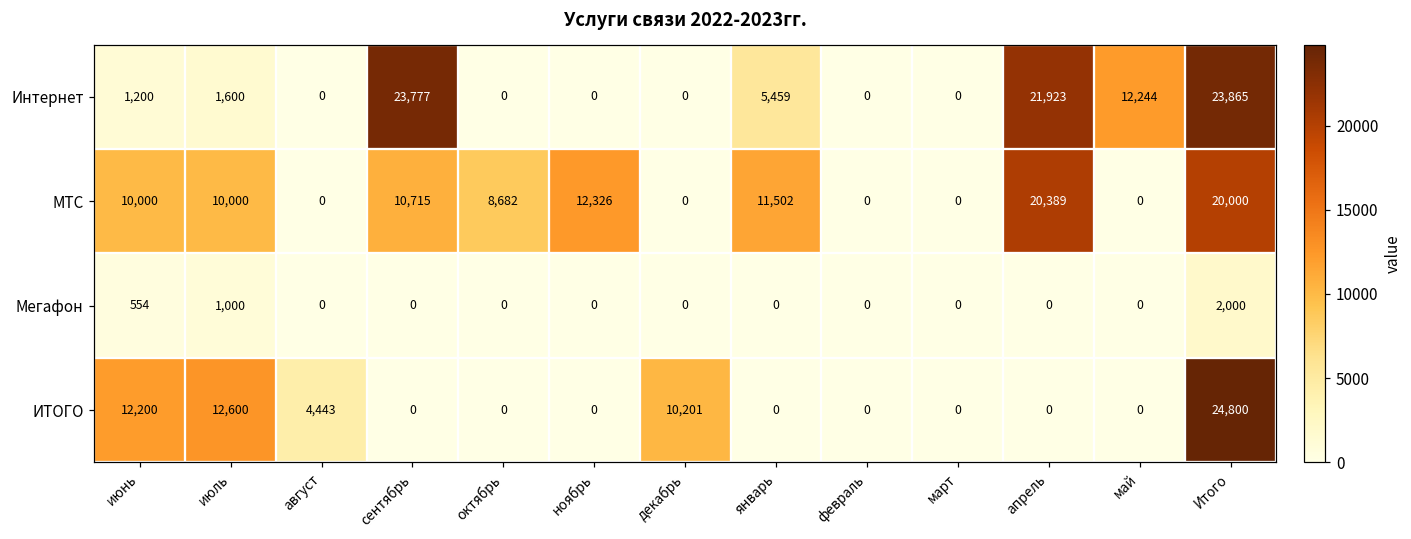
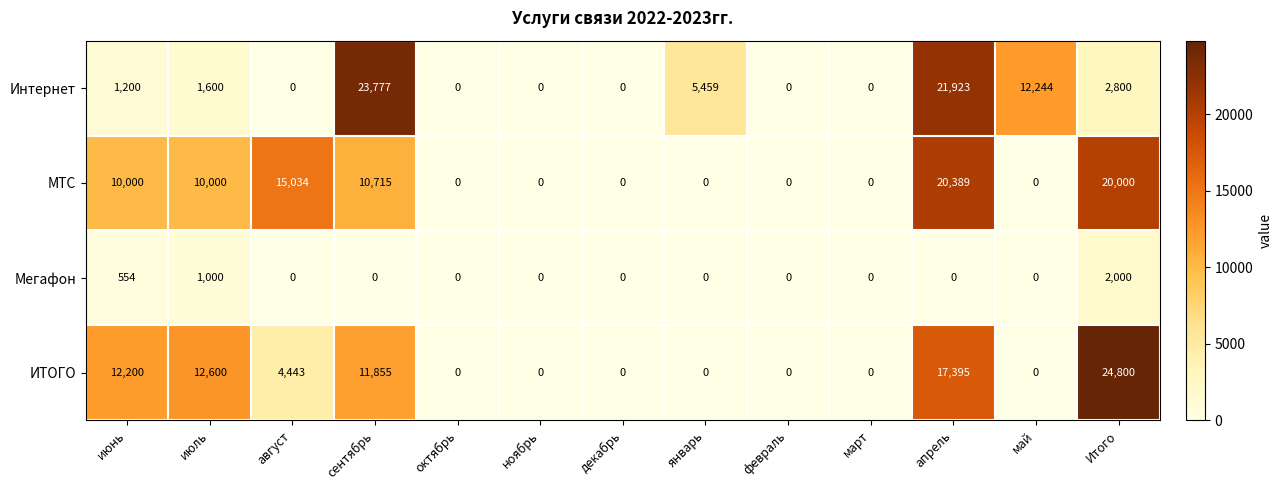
  {
    "Интернет": {
      "июнь": "1,200",
      "июль": "1,600",
      "август": "0",
      "сентябрь": "23,777",
      "октябрь": "0",
      "ноябрь": "0",
      "декабрь": "0",
      "январь": "5,459",
      "февраль": "0",
      "март": "0",
      "апрель": "21,923",
      "май": "12,244",
-     "Итого": "23,865"
+     "Итого": "2,800"
    },
    "МТС": {
      "июнь": "10,000",
      "июль": "10,000",
-     "август": "0",
+     "август": "15,034",
      "сентябрь": "10,715",
-     "октябрь": "8,682",
-     "ноябрь": "12,326",
+     "октябрь": "0",
+     "ноябрь": "0",
      "декабрь": "0",
-     "январь": "11,502",
+     "январь": "0",
      "февраль": "0",
      "март": "0",
      "апрель": "20,389",
      "май": "0",
      "Итого": "20,000"
    },
    "Мегафон": {
      "июнь": "554",
      "июль": "1,000",
      "август": "0",
      "сентябрь": "0",
      "октябрь": "0",
      "ноябрь": "0",
      "декабрь": "0",
      "январь": "0",
      "февраль": "0",
      "март": "0",
      "апрель": "0",
      "май": "0",
      "Итого": "2,000"
    },
    "ИТОГО": {
      "июнь": "12,200",
      "июль": "12,600",
      "август": "4,443",
-     "сентябрь": "0",
+     "сентябрь": "11,855",
      "октябрь": "0",
      "ноябрь": "0",
-     "декабрь": "10,201",
+     "декабрь": "0",
      "январь": "0",
      "февраль": "0",
      "март": "0",
-     "апрель": "0",
+     "апрель": "17,395",
      "май": "0",
      "Итого": "24,800"
    }
  }
